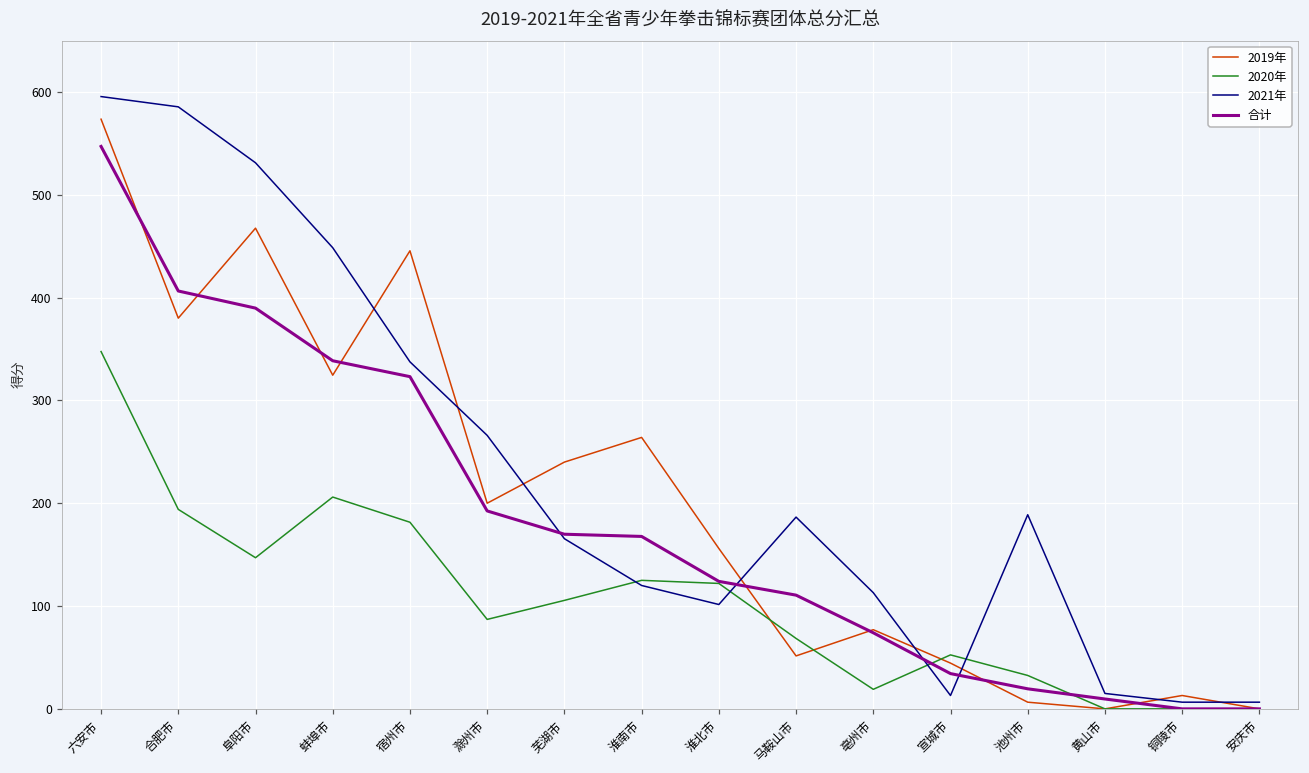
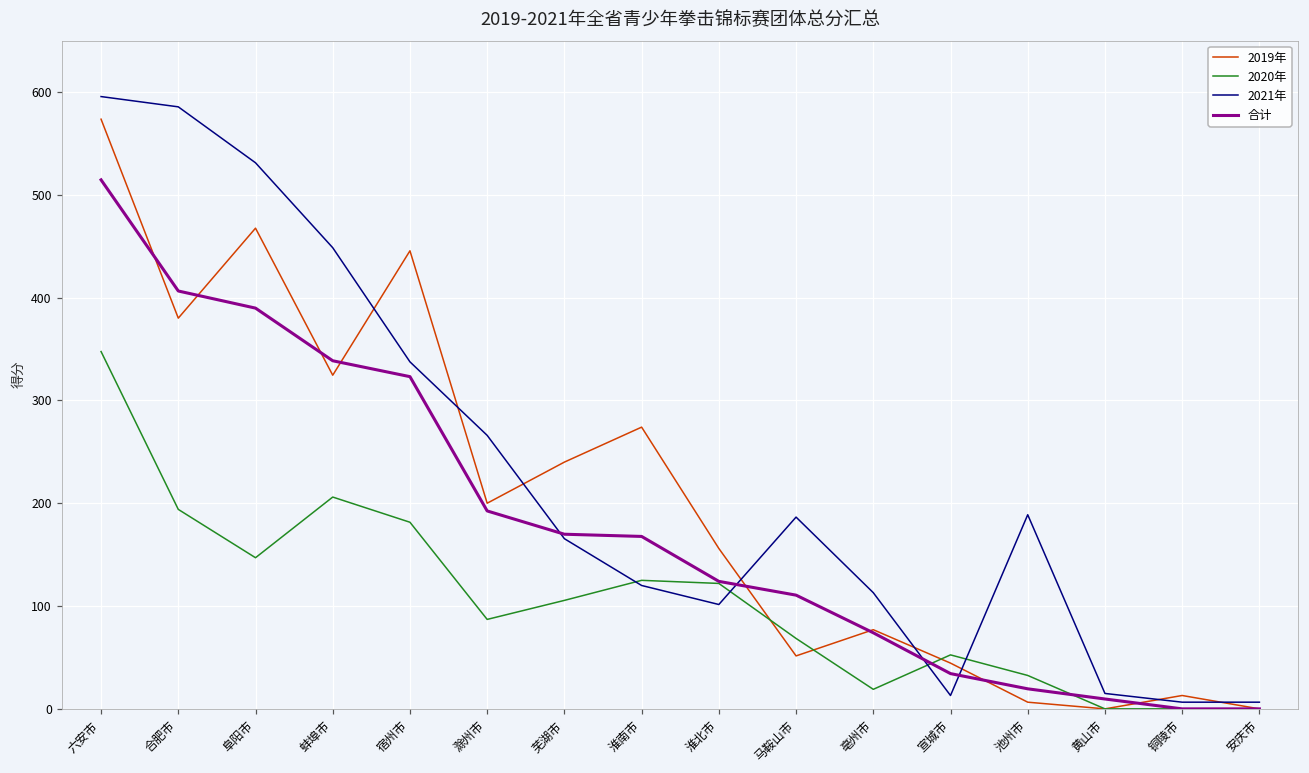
  {
    "2019年": {
      "六安市": 570,
      "合肥市": 380,
      "阜阳市": 470,
      "蚌埠市": 320,
      "宿州市": 450,
      "滁州市": 200,
      "芜湖市": 240,
-     "淮南市": 260,
+     "淮南市": 270,
      "淮北市": 160,
      "马鞍山市": 50,
      "亳州市": 80,
      "宣城市": 40,
      "池州市": 10,
      "铜陵市": 10
    },
    "2020年": {
      "六安市": 350,
      "合肥市": 190,
      "阜阳市": 150,
      "蚌埠市": 210,
      "宿州市": 180,
      "滁州市": 90,
      "芜湖市": 110,
      "淮南市": 130,
      "马鞍山市": 70,
      "亳州市": 20,
      "宣城市": 50,
      "池州市": 30
    },
    "2021年": {
      "六安市": 600,
      "合肥市": 590,
      "阜阳市": 530,
      "蚌埠市": 450,
      "宿州市": 340,
      "滁州市": 270,
      "芜湖市": 170,
      "淮南市": 120,
      "淮北市": 100,
      "马鞍山市": 190,
      "亳州市": 110,
      "宣城市": 10,
      "池州市": 190,
      "黄山市": 20,
      "铜陵市": 10,
      "安庆市": 10
    },
    "合计": {
-     "六安市": 550,
+     "六安市": 510,
      "合肥市": 410,
      "阜阳市": 390,
      "蚌埠市": 340,
      "宿州市": 320,
      "滁州市": 190,
      "芜湖市": 170,
      "淮南市": 170,
      "马鞍山市": 110,
      "亳州市": 70,
      "宣城市": 30,
      "池州市": 20,
      "黄山市": 10
    }
  }
